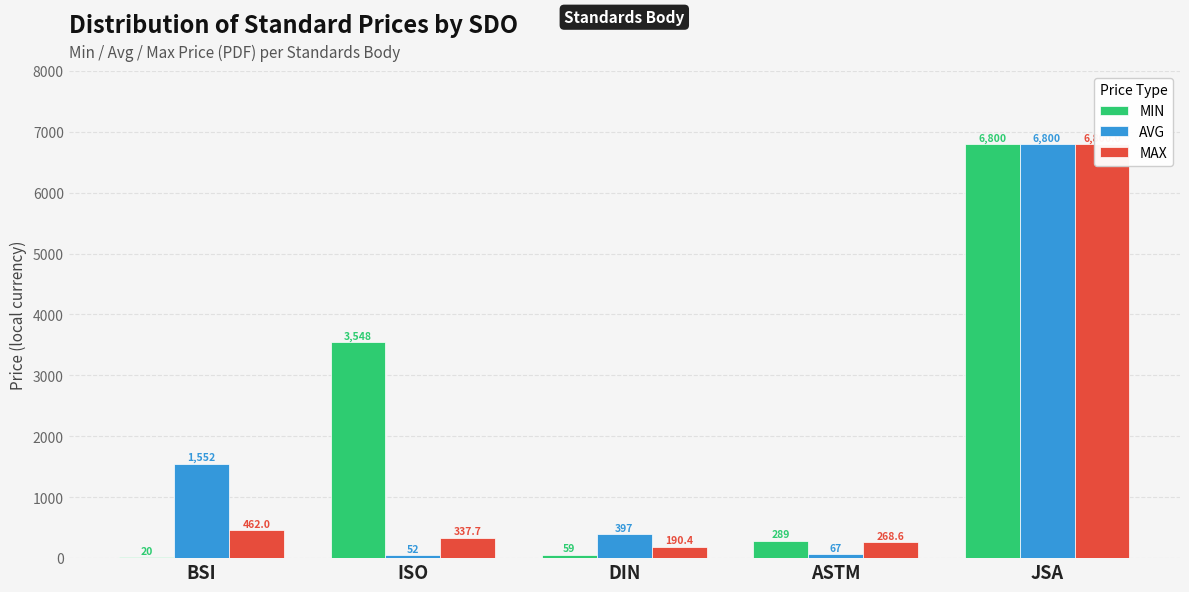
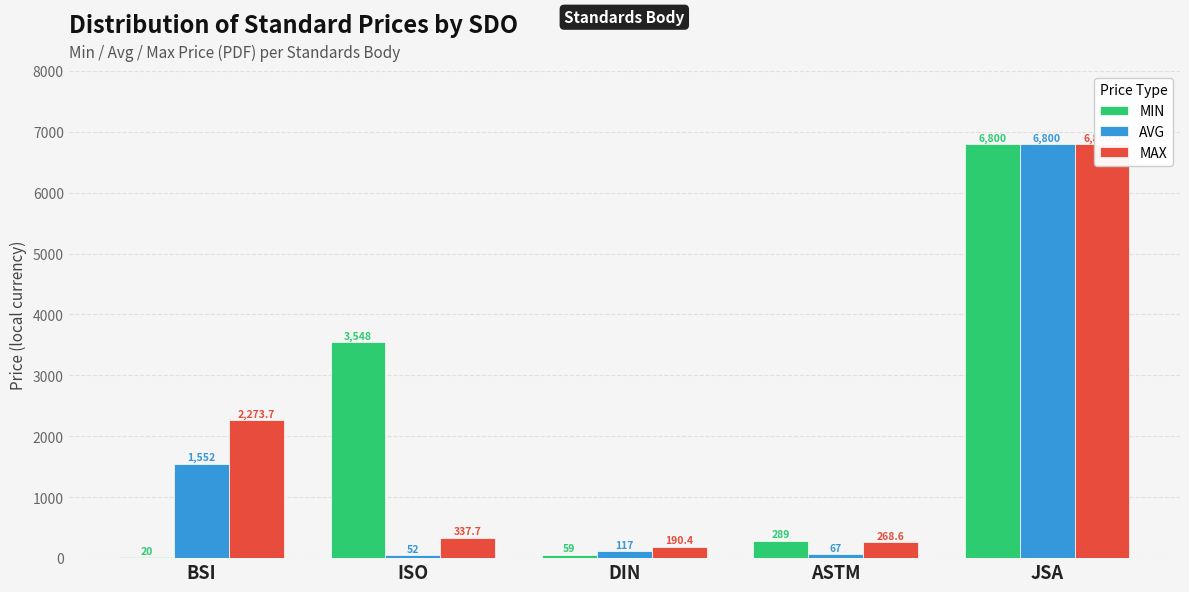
  {
    "MIN": {
      "BSI": "20",
      "ISO": "3,548",
      "DIN": "59",
      "ASTM": "289",
      "JSA": "6,800"
    },
    "AVG": {
      "BSI": "1,552",
      "ISO": "52",
-     "DIN": "397",
+     "DIN": "117",
      "ASTM": "67",
      "JSA": "6,800"
    },
    "MAX": {
-     "BSI": "462.0",
+     "BSI": "2,273.7",
      "ISO": "337.7",
      "DIN": "190.4",
      "ASTM": "268.6"
    }
  }
